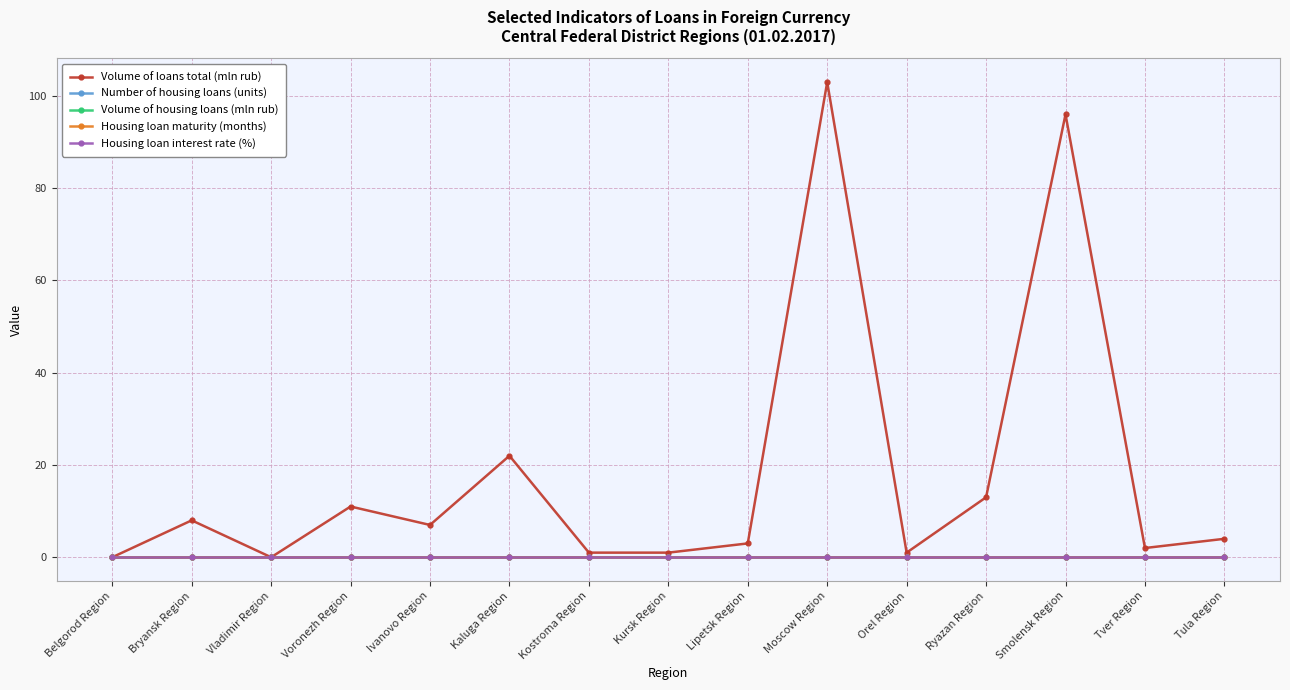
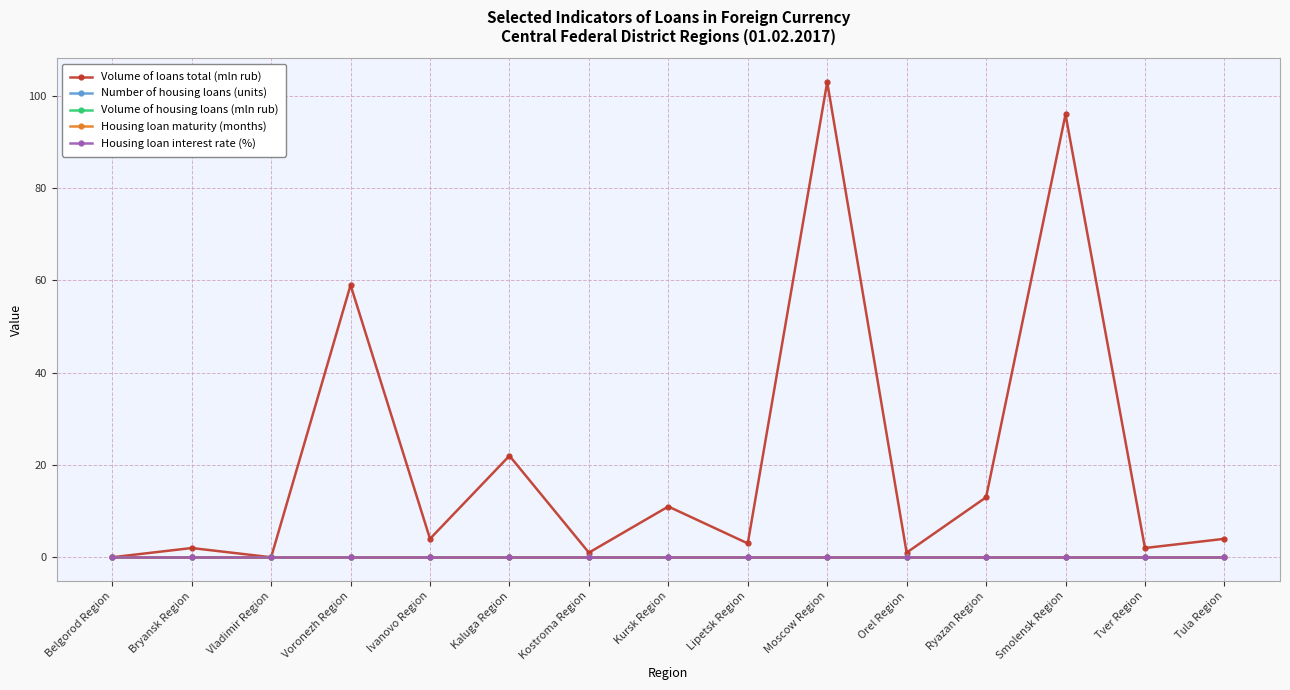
  {
    "Volume of loans total (mln rub)": {
-     "Bryansk Region": 8,
-     "Voronezh Region": 11,
-     "Ivanovo Region": 7,
+     "Bryansk Region": 2,
+     "Voronezh Region": 59,
+     "Ivanovo Region": 4,
      "Kaluga Region": 22,
      "Kostroma Region": 1,
-     "Kursk Region": 1,
+     "Kursk Region": 11,
      "Lipetsk Region": 3,
      "Moscow Region": 103,
      "Orel Region": 1,
      "Ryazan Region": 13,
      "Smolensk Region": 96,
      "Tver Region": 2,
      "Tula Region": 4
    },
    "Housing loan interest rate (%)": {
      "Bryansk Region": 0,
      "Voronezh Region": 0,
      "Ivanovo Region": 0,
      "Kaluga Region": 0,
      "Kostroma Region": 0,
      "Kursk Region": 0,
      "Lipetsk Region": 0,
      "Moscow Region": 0,
      "Orel Region": 0,
      "Ryazan Region": 0,
      "Smolensk Region": 0,
      "Tver Region": 0,
      "Tula Region": 0
    }
  }
